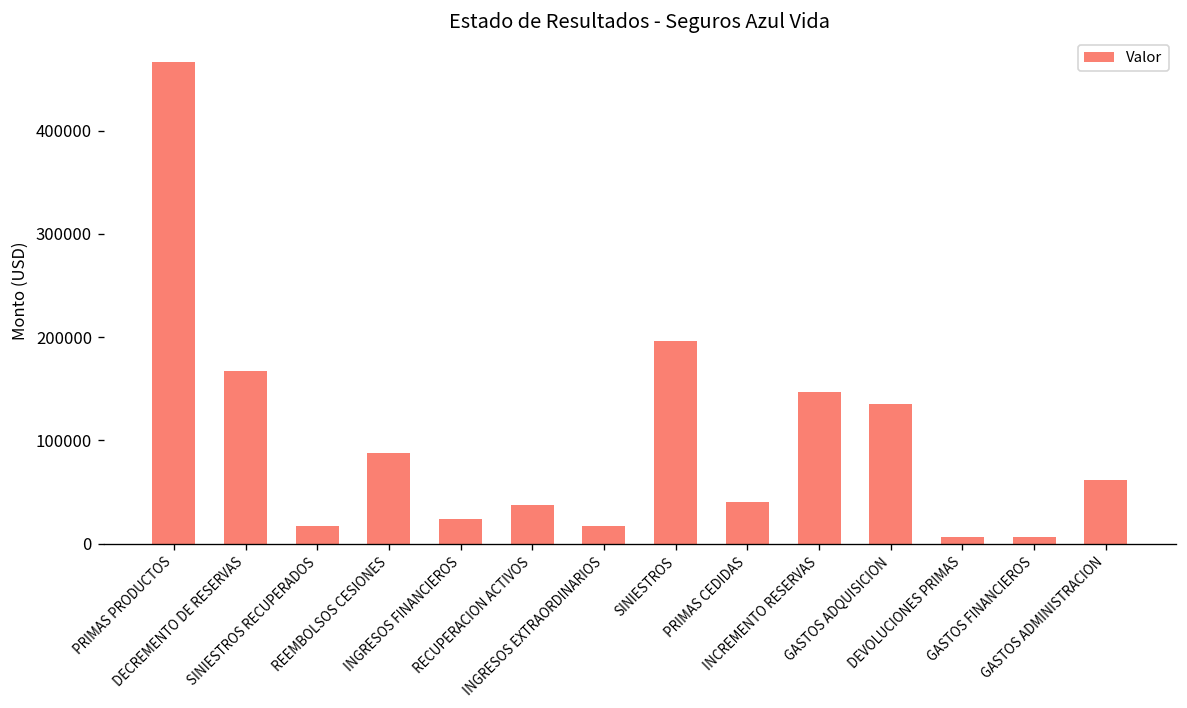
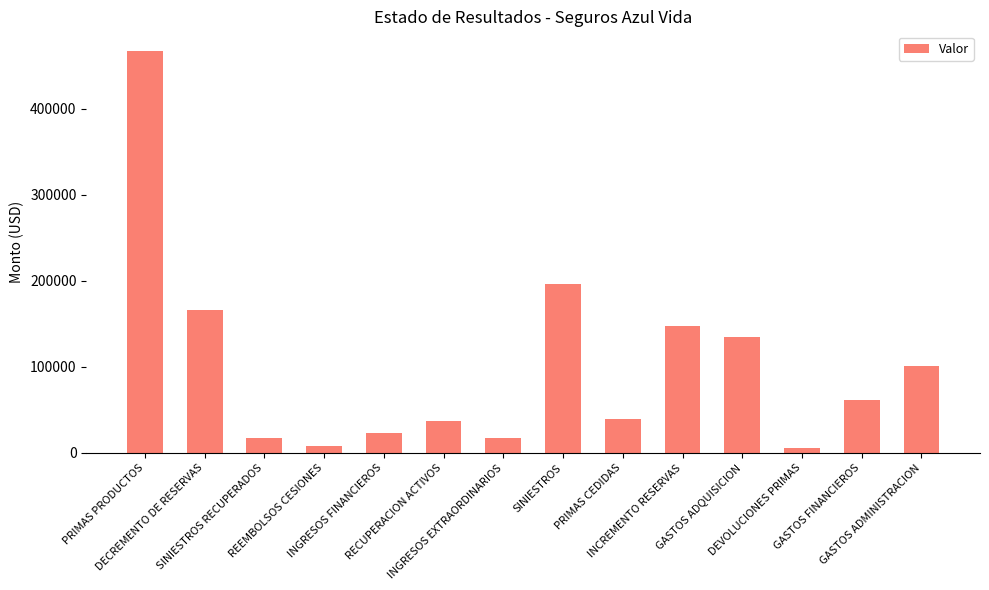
  {
    "PRIMAS PRODUCTOS": 470000,
    "DECREMENTO DE RESERVAS": 170000,
    "SINIESTROS RECUPERADOS": 20000,
-   "REEMBOLSOS CESIONES": 90000,
+   "REEMBOLSOS CESIONES": 10000,
    "INGRESOS FINANCIEROS": 20000,
    "RECUPERACION ACTIVOS": 40000,
    "INGRESOS EXTRAORDINARIOS": 20000,
    "SINIESTROS": 200000,
    "PRIMAS CEDIDAS": 40000,
    "INCREMENTO RESERVAS": 150000,
    "GASTOS ADQUISICION": 130000,
    "DEVOLUCIONES PRIMAS": 10000,
-   "GASTOS FINANCIEROS": 10000,
-   "GASTOS ADMINISTRACION": 60000
+   "GASTOS FINANCIEROS": 60000,
+   "GASTOS ADMINISTRACION": 100000
  }
